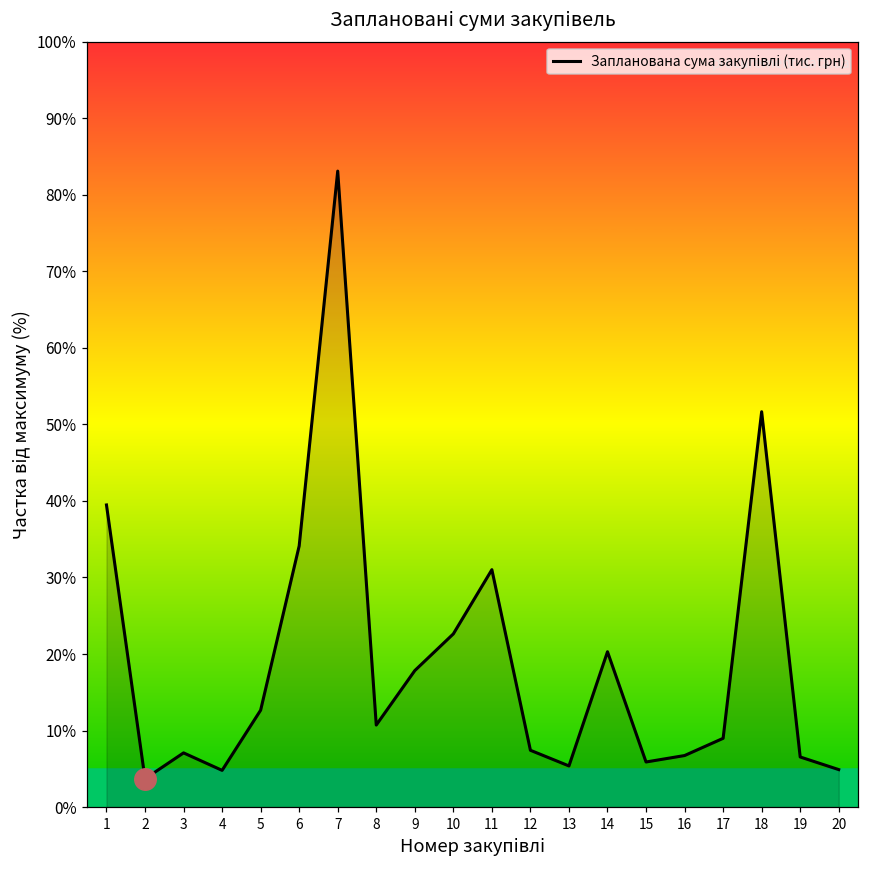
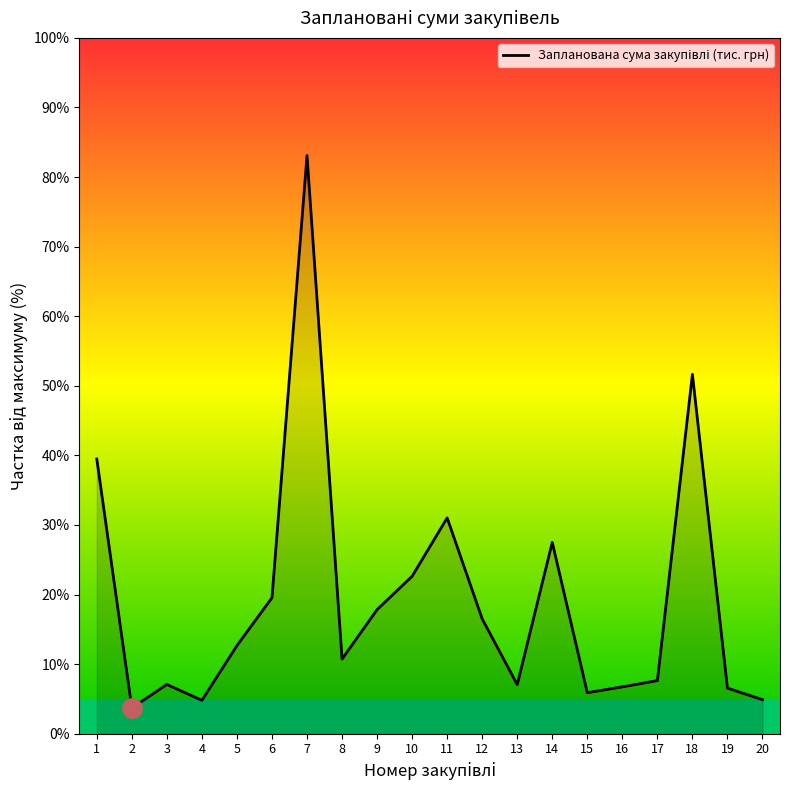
  {
    "Запланована сума закупівлі (тис. грн)": {
      "1": "39%",
      "3": "7%",
      "5": "13%",
-     "6": "34%",
+     "6": "20%",
      "7": "83%",
      "8": "11%",
      "9": "18%",
      "10": "23%",
      "11": "31%",
-     "12": "7%",
-     "13": "5%",
-     "14": "20%",
+     "12": "17%",
+     "13": "7%",
+     "14": "28%",
      "15": "6%",
      "16": "7%",
-     "17": "9%",
+     "17": "8%",
      "18": "52%",
      "19": "7%"
    }
  }
